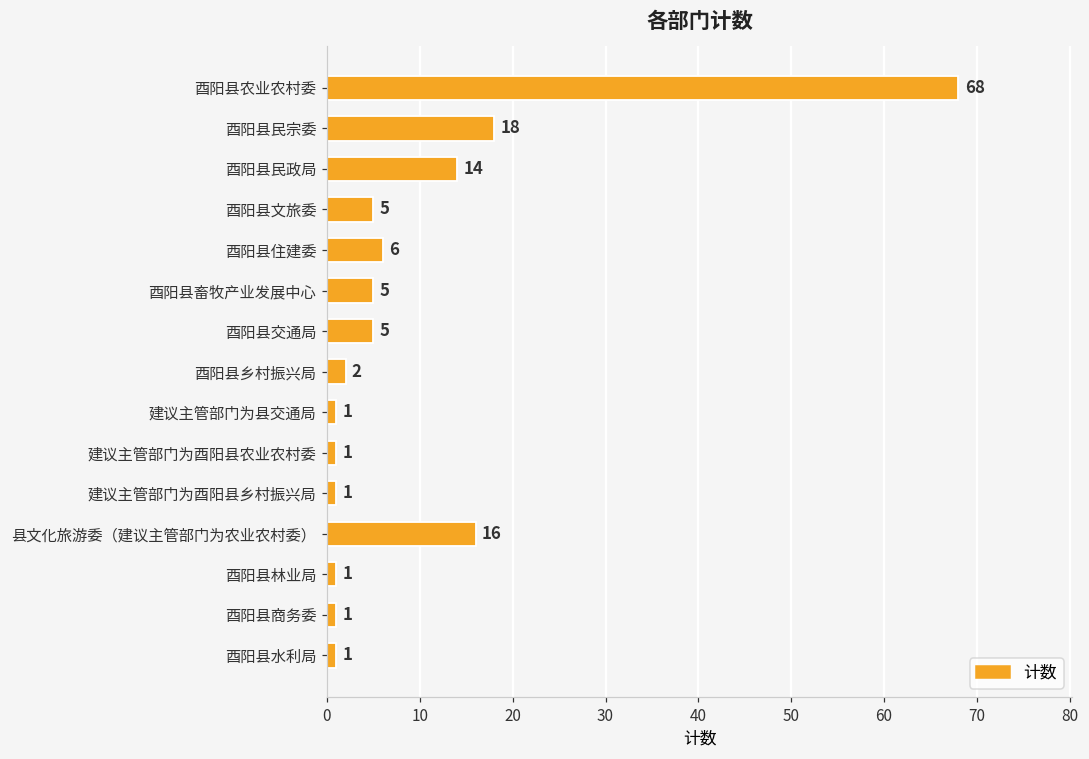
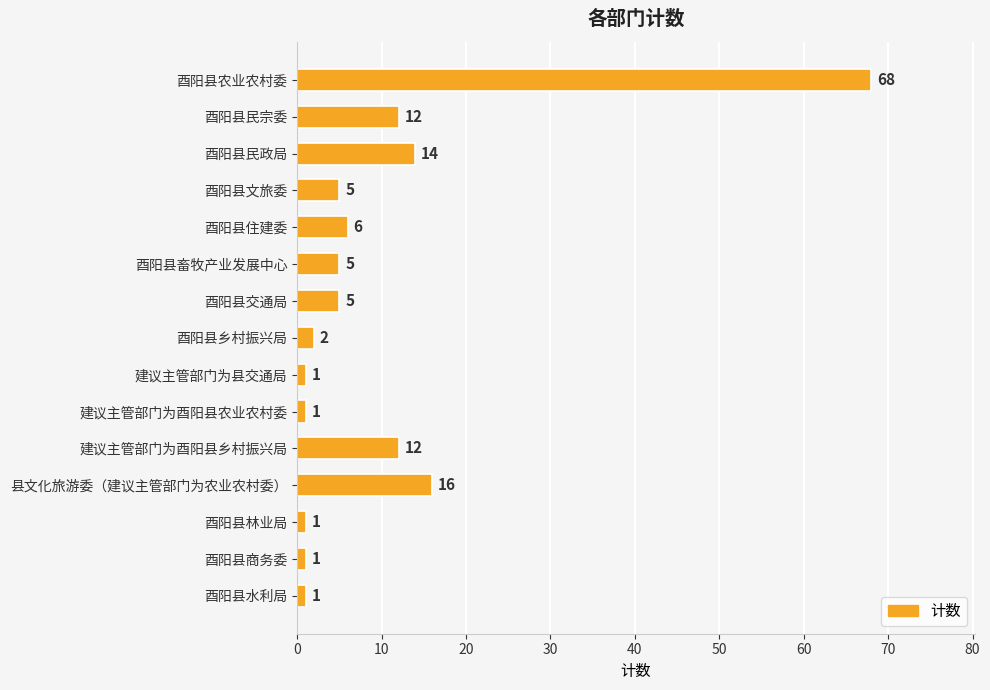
  {
    "酉阳县农业农村委": 68,
-   "酉阳县民宗委": 18,
+   "酉阳县民宗委": 12,
    "酉阳县民政局": 14,
    "酉阳县文旅委": 5,
    "酉阳县住建委": 6,
    "酉阳县畜牧产业发展中心": 5,
    "酉阳县交通局": 5,
    "酉阳县乡村振兴局": 2,
    "建议主管部门为县交通局": 1,
    "建议主管部门为酉阳县农业农村委": 1,
-   "建议主管部门为酉阳县乡村振兴局": 1,
+   "建议主管部门为酉阳县乡村振兴局": 12,
    "县文化旅游委（建议主管部门为农业农村委）": 16,
    "酉阳县林业局": 1,
    "酉阳县商务委": 1,
    "酉阳县水利局": 1
  }
